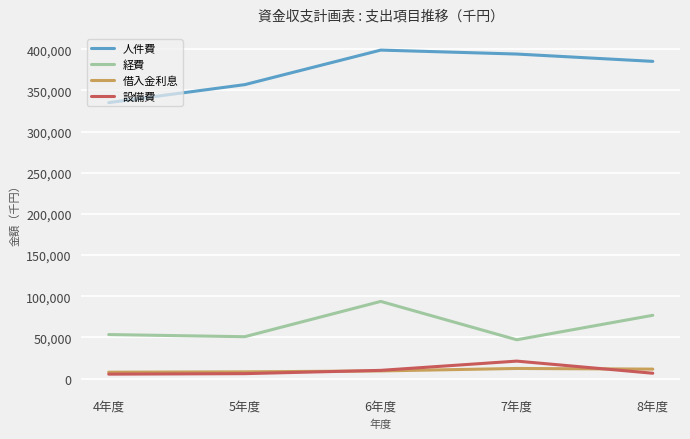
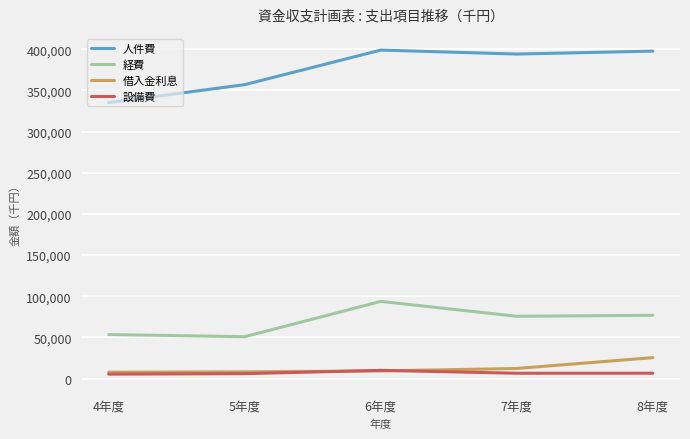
  {
    "人件費": {
      "5年度": "360,000",
      "6年度": "400,000",
      "7年度": "390,000",
-     "8年度": "390,000"
+     "8年度": "400,000"
    },
    "経費": {
      "4年度": "50,000",
      "5年度": "50,000",
      "6年度": "90,000",
-     "7年度": "50,000",
+     "7年度": "80,000",
      "8年度": "80,000"
    },
    "借入金利息": {
      "7年度": "10,000",
-     "8年度": "10,000"
+     "8年度": "30,000"
    },
    "設備費": {
-     "7年度": "20,000",
+     "7年度": "10,000",
      "8年度": "10,000"
    }
  }
